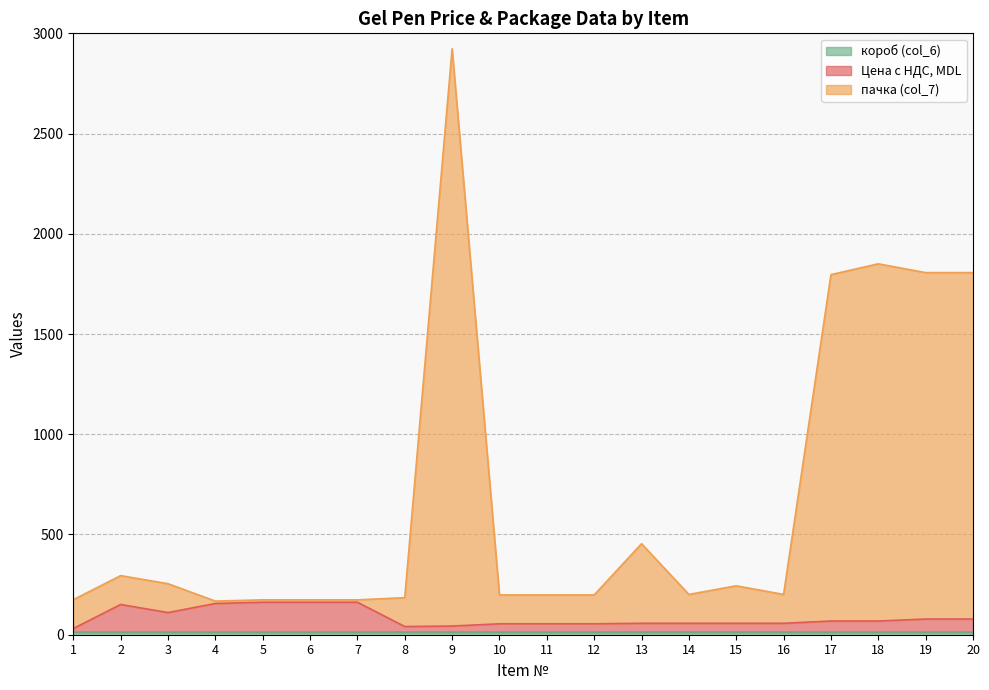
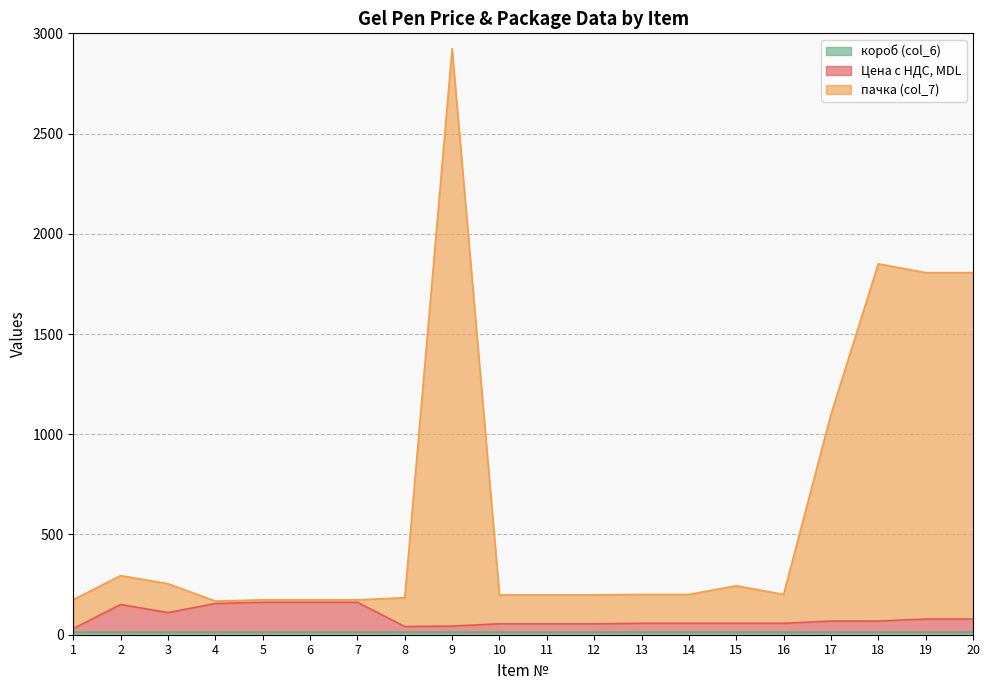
  {
    "короб (col_6)": {
      "1": 10,
      "2": 10,
      "3": 10,
      "4": 10,
      "5": 10,
      "6": 10,
      "7": 10,
      "8": 10,
      "9": 10,
      "10": 10,
      "11": 10,
      "12": 10,
      "13": 10,
      "14": 10,
      "15": 10,
      "16": 10,
      "17": 10,
      "18": 10,
      "19": 10,
      "20": 10
    },
    "Цена с НДС, MDL": {
      "1": 20,
      "2": 140,
      "3": 100,
      "8": 30,
      "9": 30,
      "10": 40,
      "11": 40,
      "12": 40,
      "13": 50,
      "14": 50,
      "15": 50,
      "16": 50,
      "17": 60,
      "18": 60,
      "19": 70,
      "20": 70
    },
    "пачка (col_7)": {
      "1": 140,
      "2": 140,
      "3": 140,
      "8": 140,
      "9": 2880,
      "10": 140,
      "11": 140,
      "12": 140,
-     "13": 400,
+     "13": 140,
      "14": 140,
      "15": 190,
      "16": 140,
-     "17": 1730,
+     "17": 1030,
      "18": 1780,
      "19": 1730,
      "20": 1730
    }
  }
